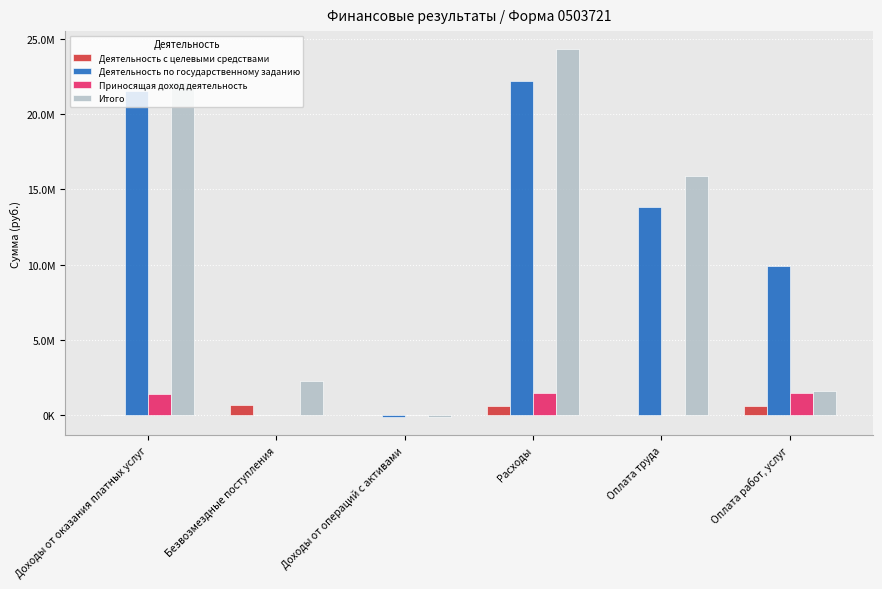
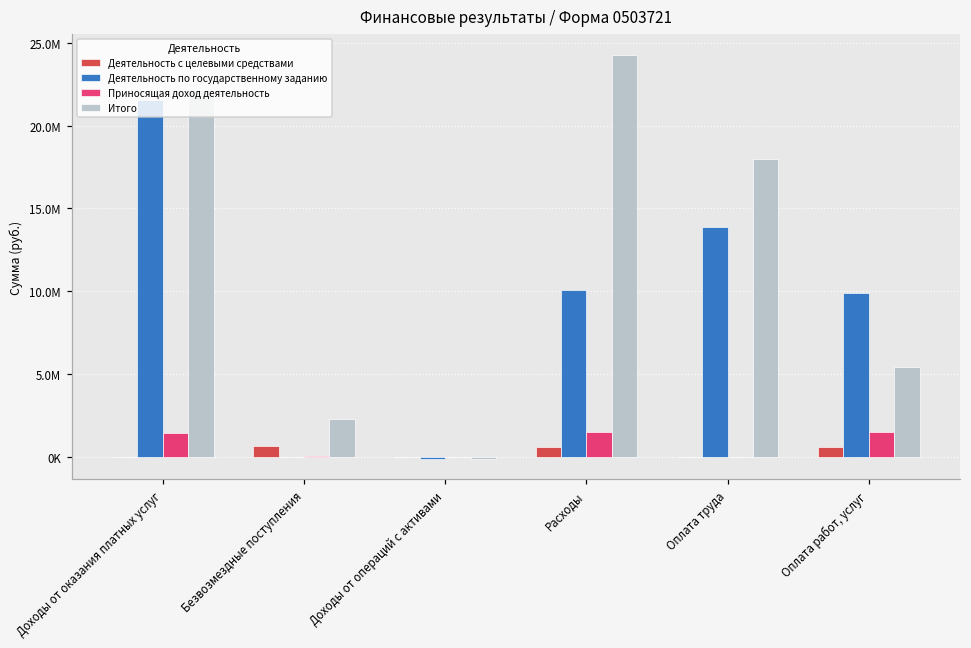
  {
    "Деятельность по государственному заданию": {
      "Безвозмездные поступления": 0,
-     "Расходы": 22200000,
+     "Расходы": 10100000,
      "Оплата труда": 13900000,
      "Оплата работ, услуг": 9900000
    },
    "Итого": {
      "Безвозмездные поступления": 2300000,
      "Расходы": 24300000,
-     "Оплата труда": 15900000,
-     "Оплата работ, услуг": 1600000
+     "Оплата труда": 18000000,
+     "Оплата работ, услуг": 5400000
    }
  }
